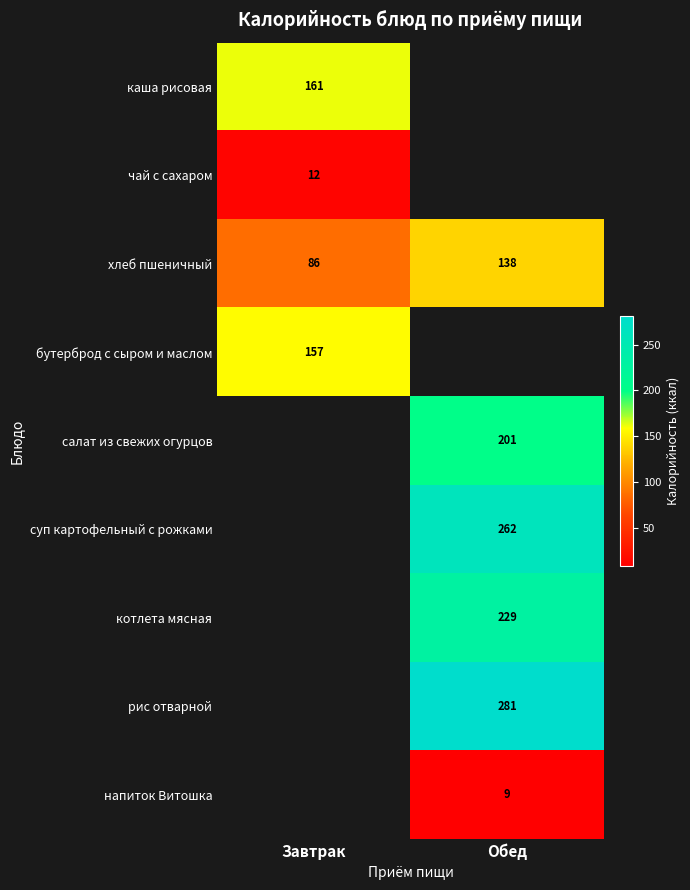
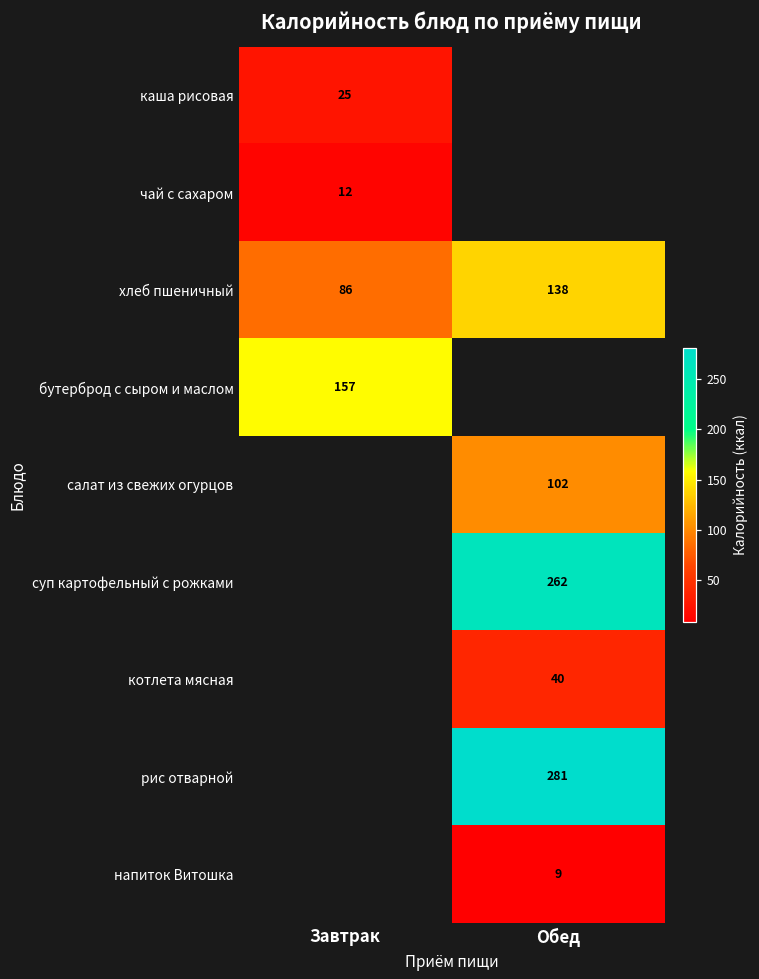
  {
    "каша рисовая": {
-     "Завтрак": 161
+     "Завтрак": 25
    },
    "чай с сахаром": {
      "Завтрак": 12
    },
    "хлеб пшеничный": {
      "Завтрак": 86,
      "Обед": 138
    },
    "бутерброд с сыром и маслом": {
      "Завтрак": 157
    },
    "салат из свежих огурцов": {
-     "Обед": 201
+     "Обед": 102
    },
    "суп картофельный с рожками": {
      "Обед": 262
    },
    "котлета мясная": {
-     "Обед": 229
+     "Обед": 40
    },
    "рис отварной": {
      "Обед": 281
    },
    "напиток Витошка": {
      "Обед": 9
    }
  }
